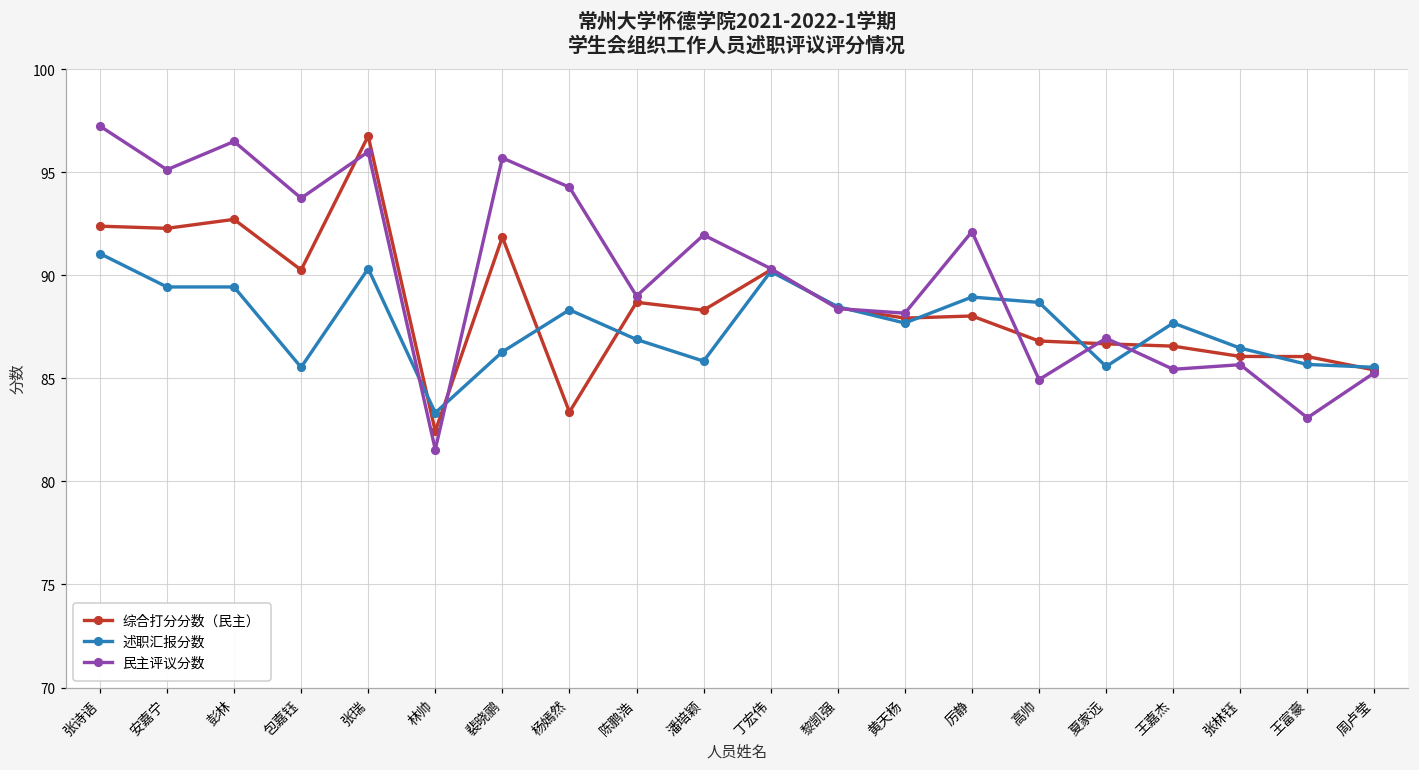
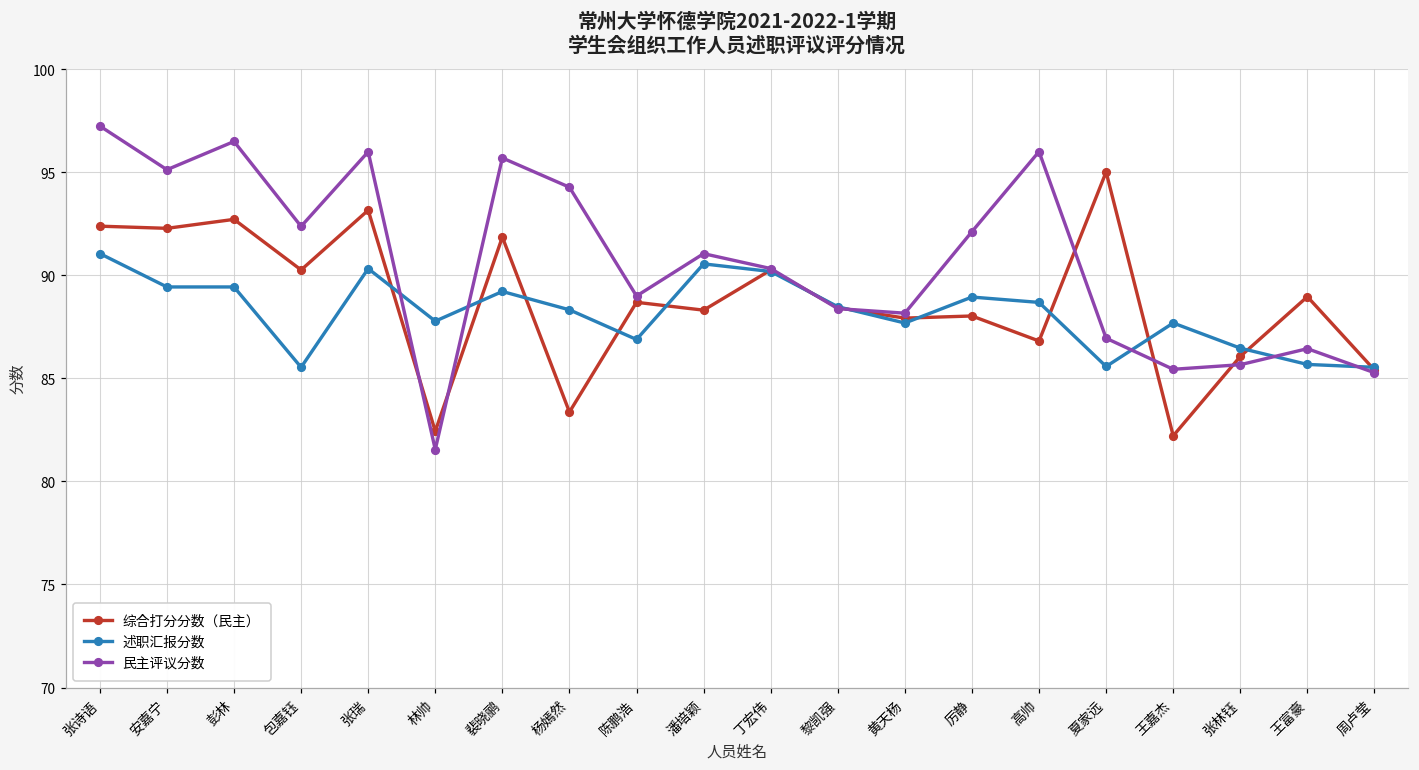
  {
    "综合打分分数（民主）": {
      "张诗语": 92.4,
      "安嘉宁": 92.3,
      "彭林": 92.7,
      "包嘉钰": 90.3,
-     "张瑞": 96.8,
+     "张瑞": 93.2,
      "林帅": 82.4,
      "裴晓鹂": 91.9,
      "杨嫣然": 83.4,
      "陈鹏浩": 88.7,
      "潘培颖": 88.3,
      "黄天杨": 87.9,
      "厉静": 88.0,
      "高帅": 86.8,
-     "夏家远": 86.7,
-     "王嘉杰": 86.6,
+     "夏家远": 95.0,
+     "王嘉杰": 82.2,
      "张林钰": 86.1,
-     "王富豪": 86.1
+     "王富豪": 89.0
    },
    "述职汇报分数": {
      "张诗语": 91.1,
      "安嘉宁": 89.4,
      "彭林": 89.4,
      "包嘉钰": 85.5,
      "张瑞": 90.3,
-     "林帅": 83.3,
-     "裴晓鹂": 86.3,
+     "林帅": 87.8,
+     "裴晓鹂": 89.2,
      "杨嫣然": 88.3,
      "陈鹏浩": 86.9,
-     "潘培颖": 85.8,
+     "潘培颖": 90.6,
      "黄天杨": 87.7,
      "厉静": 89.0,
      "高帅": 88.7,
      "夏家远": 85.6,
      "王嘉杰": 87.7,
      "张林钰": 86.5,
      "王富豪": 85.7
    },
    "民主评议分数": {
      "张诗语": 97.3,
      "安嘉宁": 95.1,
      "彭林": 96.5,
-     "包嘉钰": 93.8,
+     "包嘉钰": 92.4,
      "张瑞": 96.0,
      "林帅": 81.6,
      "裴晓鹂": 95.7,
      "杨嫣然": 94.3,
      "陈鹏浩": 89.0,
-     "潘培颖": 92.0,
+     "潘培颖": 91.1,
      "黄天杨": 88.2,
      "厉静": 92.1,
-     "高帅": 84.9,
+     "高帅": 96.0,
      "夏家远": 87.0,
      "王嘉杰": 85.4,
      "张林钰": 85.7,
-     "王富豪": 83.1
+     "王富豪": 86.4
    }
  }
